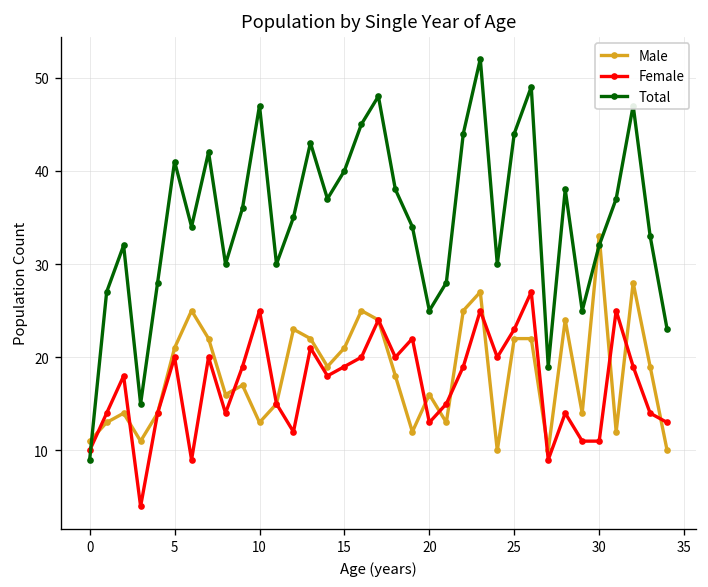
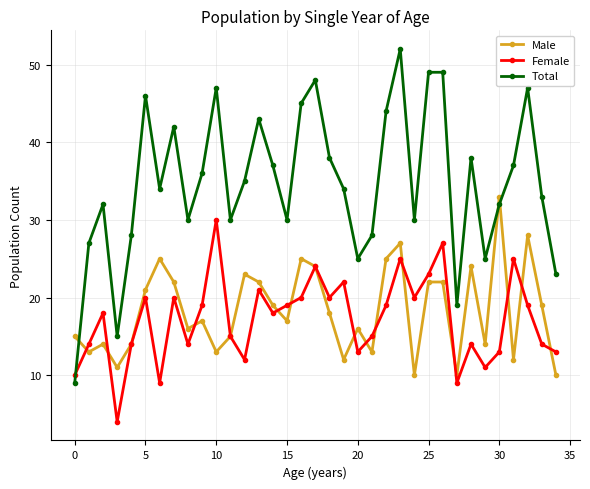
  {
    "Male": {
-     "0": 11,
+     "0": 15,
      "5": 21,
      "10": 13,
-     "15": 21,
+     "15": 17,
      "20": 16,
      "25": 22,
      "30": 33
    },
    "Female": {
      "0": 10,
      "5": 20,
-     "10": 25,
+     "10": 30,
      "15": 19,
      "20": 13,
      "25": 23,
-     "30": 11
+     "30": 13
    },
    "Total": {
      "0": 9,
-     "5": 41,
+     "5": 46,
      "10": 47,
-     "15": 40,
+     "15": 30,
      "20": 25,
-     "25": 44,
+     "25": 49,
      "30": 32
    }
  }
